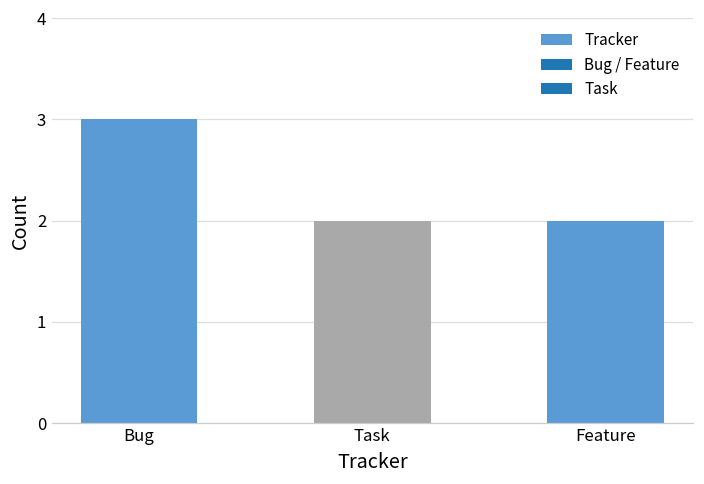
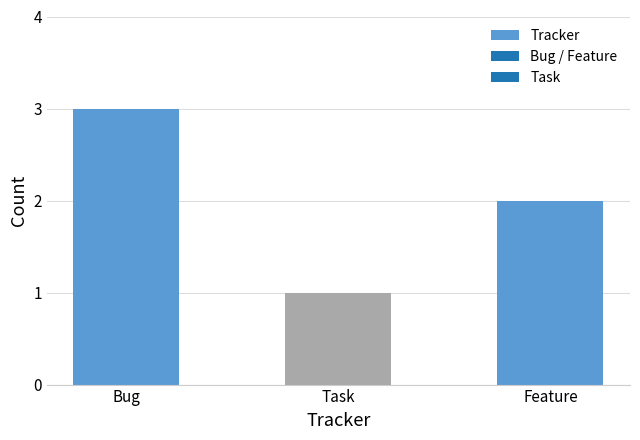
  {
    "Bug": 3,
-   "Task": 2,
+   "Task": 1,
    "Feature": 2
  }
